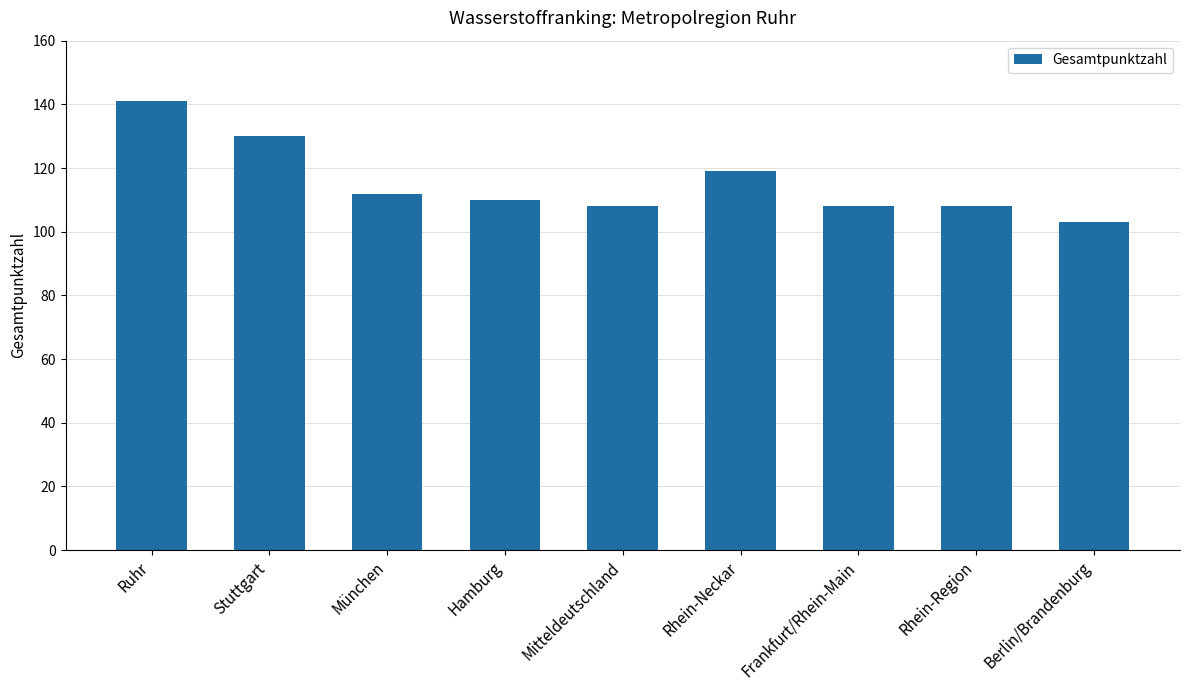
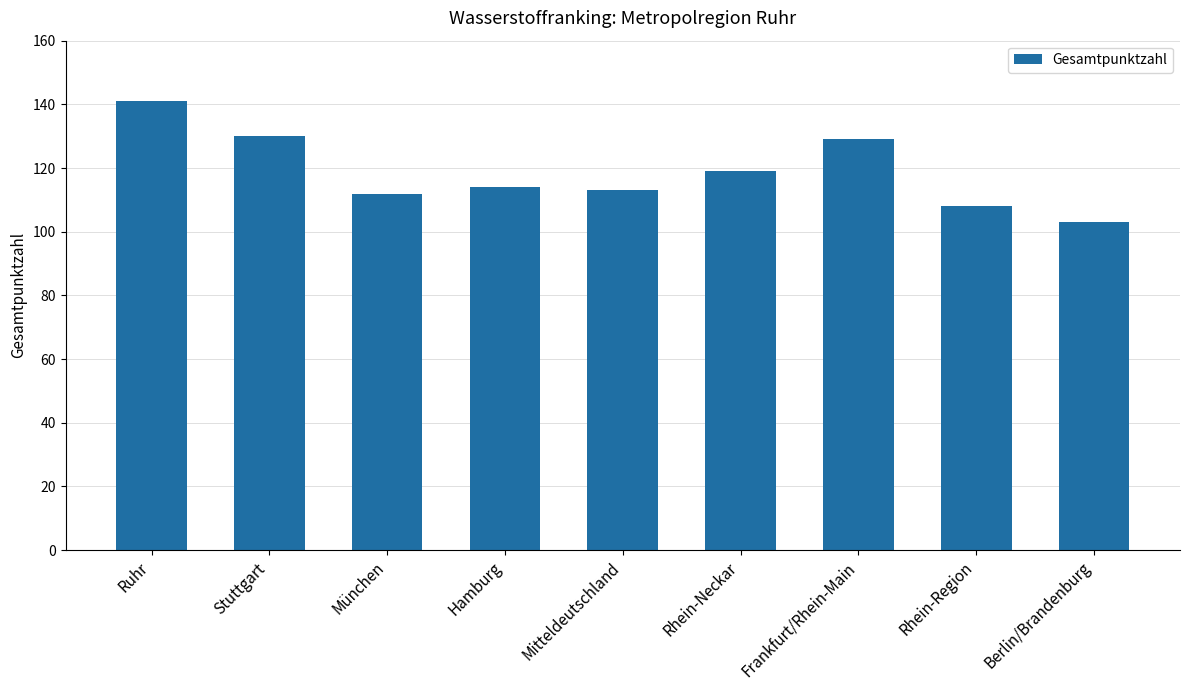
  {
    "Ruhr": 141,
    "Stuttgart": 130,
    "München": 112,
-   "Hamburg": 110,
-   "Mitteldeutschland": 108,
+   "Hamburg": 114,
+   "Mitteldeutschland": 113,
    "Rhein-Neckar": 119,
-   "Frankfurt/Rhein-Main": 108,
+   "Frankfurt/Rhein-Main": 129,
    "Rhein-Region": 108,
    "Berlin/Brandenburg": 103
  }
